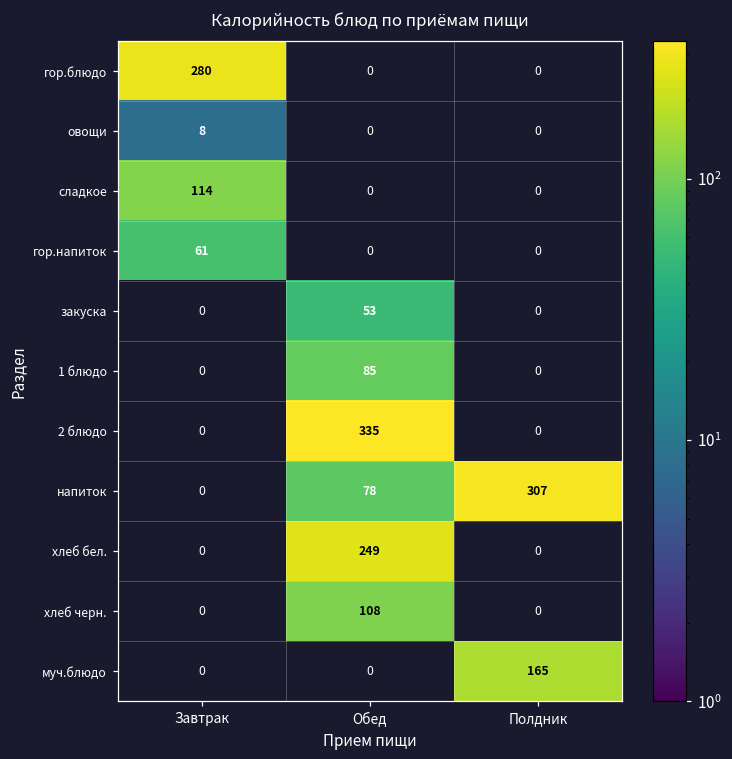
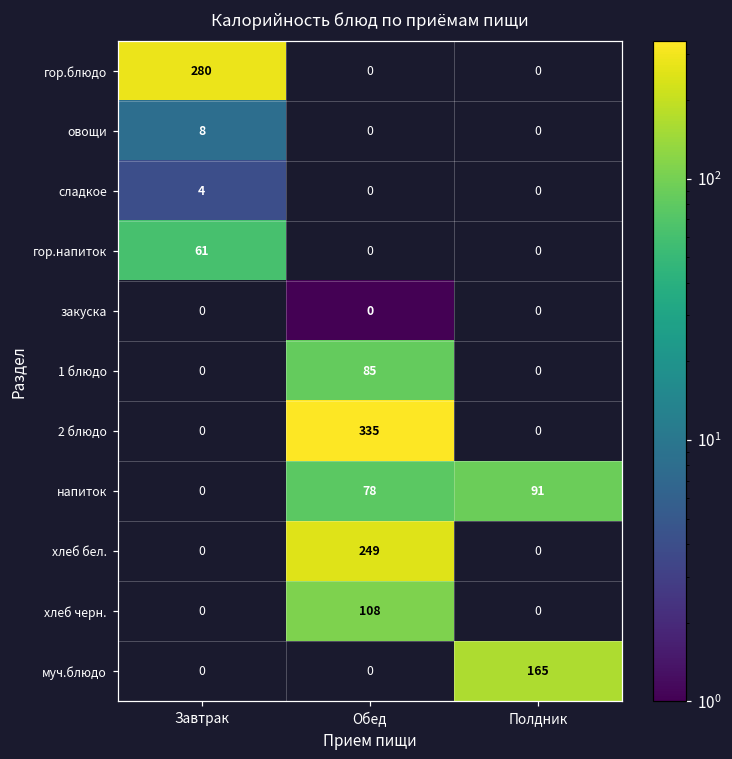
  {
    "гор.блюдо": {
      "Завтрак": 280,
      "Обед": 0,
      "Полдник": 0
    },
    "овощи": {
      "Завтрак": 8,
      "Обед": 0,
      "Полдник": 0
    },
    "сладкое": {
-     "Завтрак": 114,
+     "Завтрак": 4,
      "Обед": 0,
      "Полдник": 0
    },
    "гор.напиток": {
      "Завтрак": 61,
      "Обед": 0,
      "Полдник": 0
    },
    "закуска": {
      "Завтрак": 0,
-     "Обед": 53,
+     "Обед": 0,
      "Полдник": 0
    },
    "1 блюдо": {
      "Завтрак": 0,
      "Обед": 85,
      "Полдник": 0
    },
    "2 блюдо": {
      "Завтрак": 0,
      "Обед": 335,
      "Полдник": 0
    },
    "напиток": {
      "Завтрак": 0,
      "Обед": 78,
-     "Полдник": 307
+     "Полдник": 91
    },
    "хлеб бел.": {
      "Завтрак": 0,
      "Обед": 249,
      "Полдник": 0
    },
    "хлеб черн.": {
      "Завтрак": 0,
      "Обед": 108,
      "Полдник": 0
    },
    "муч.блюдо": {
      "Завтрак": 0,
      "Обед": 0,
      "Полдник": 165
    }
  }
